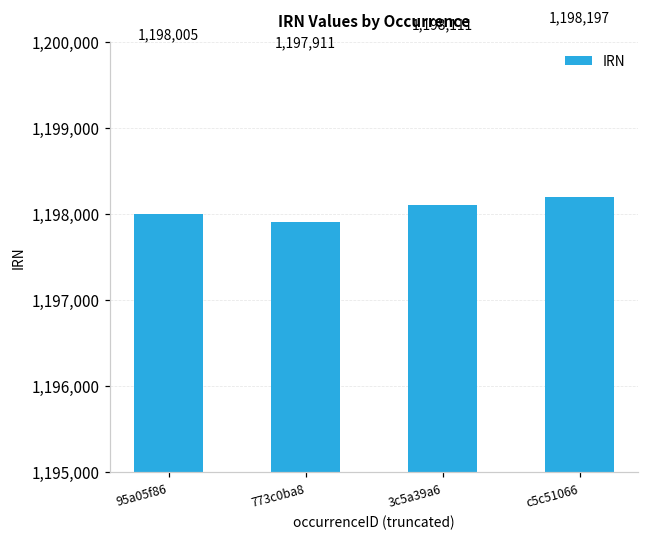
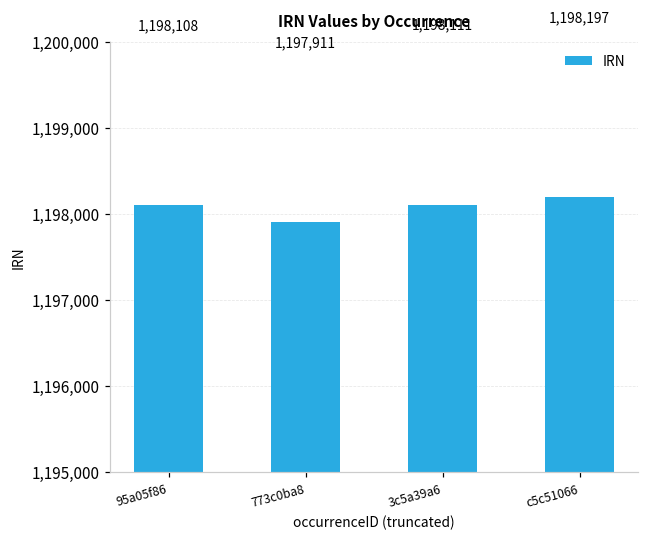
  {
-   "95a05f86": "1,198,005"
+   "95a05f86": "1,198,108"
  }
